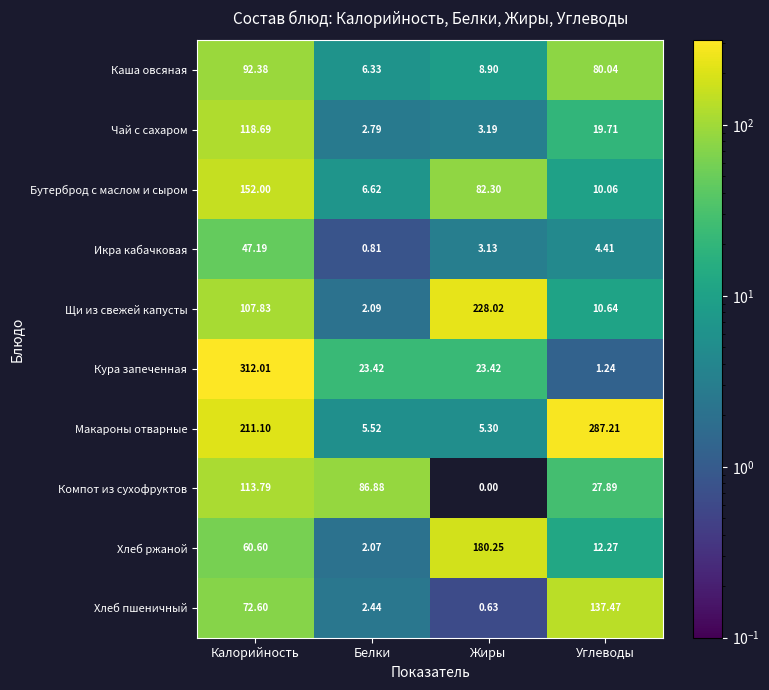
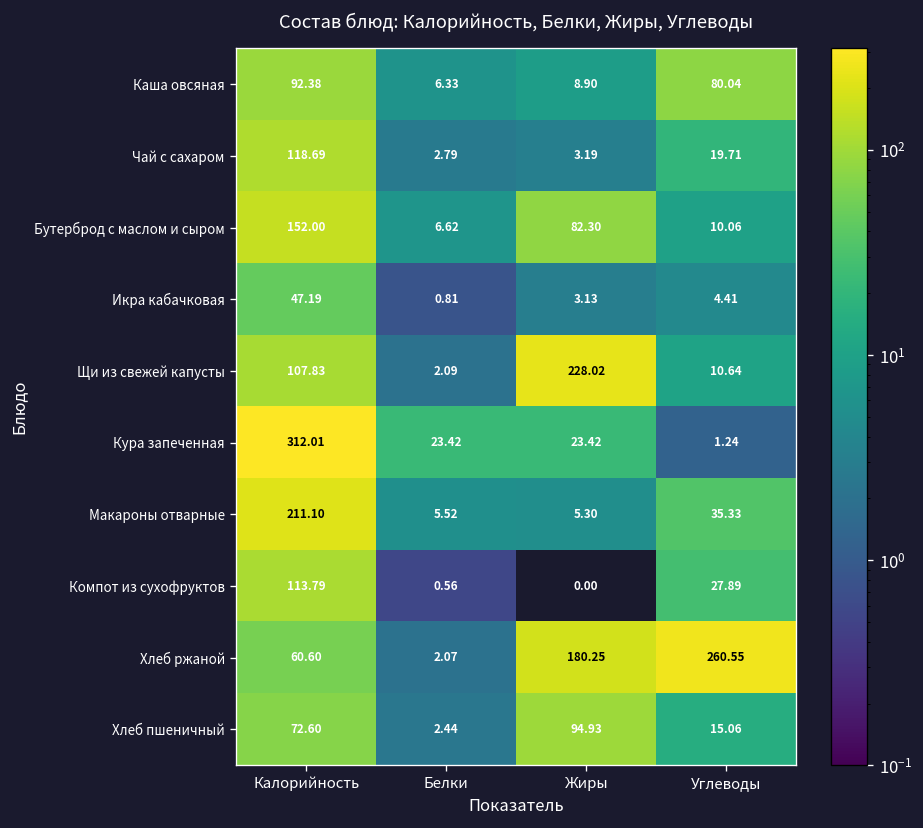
  {
    "Каша овсяная": {
      "Калорийность": 92.38,
      "Белки": 6.33,
      "Жиры": 8.90,
      "Углеводы": 80.04
    },
    "Чай с сахаром": {
      "Калорийность": 118.69,
      "Белки": 2.79,
      "Жиры": 3.19,
      "Углеводы": 19.71
    },
    "Бутерброд с маслом и сыром": {
      "Калорийность": 152.00,
      "Белки": 6.62,
      "Жиры": 82.30,
      "Углеводы": 10.06
    },
    "Икра кабачковая": {
      "Калорийность": 47.19,
      "Белки": 0.81,
      "Жиры": 3.13,
      "Углеводы": 4.41
    },
    "Щи из свежей капусты": {
      "Калорийность": 107.83,
      "Белки": 2.09,
      "Жиры": 228.02,
      "Углеводы": 10.64
    },
    "Кура запеченная": {
      "Калорийность": 312.01,
      "Белки": 23.42,
      "Жиры": 23.42,
      "Углеводы": 1.24
    },
    "Макароны отварные": {
      "Калорийность": 211.10,
      "Белки": 5.52,
      "Жиры": 5.30,
-     "Углеводы": 287.21
+     "Углеводы": 35.33
    },
    "Компот из сухофруктов": {
      "Калорийность": 113.79,
-     "Белки": 86.88,
+     "Белки": 0.56,
      "Жиры": 0.00,
      "Углеводы": 27.89
    },
    "Хлеб ржаной": {
      "Калорийность": 60.60,
      "Белки": 2.07,
      "Жиры": 180.25,
-     "Углеводы": 12.27
+     "Углеводы": 260.55
    },
    "Хлеб пшеничный": {
      "Калорийность": 72.60,
      "Белки": 2.44,
-     "Жиры": 0.63,
-     "Углеводы": 137.47
+     "Жиры": 94.93,
+     "Углеводы": 15.06
    }
  }
